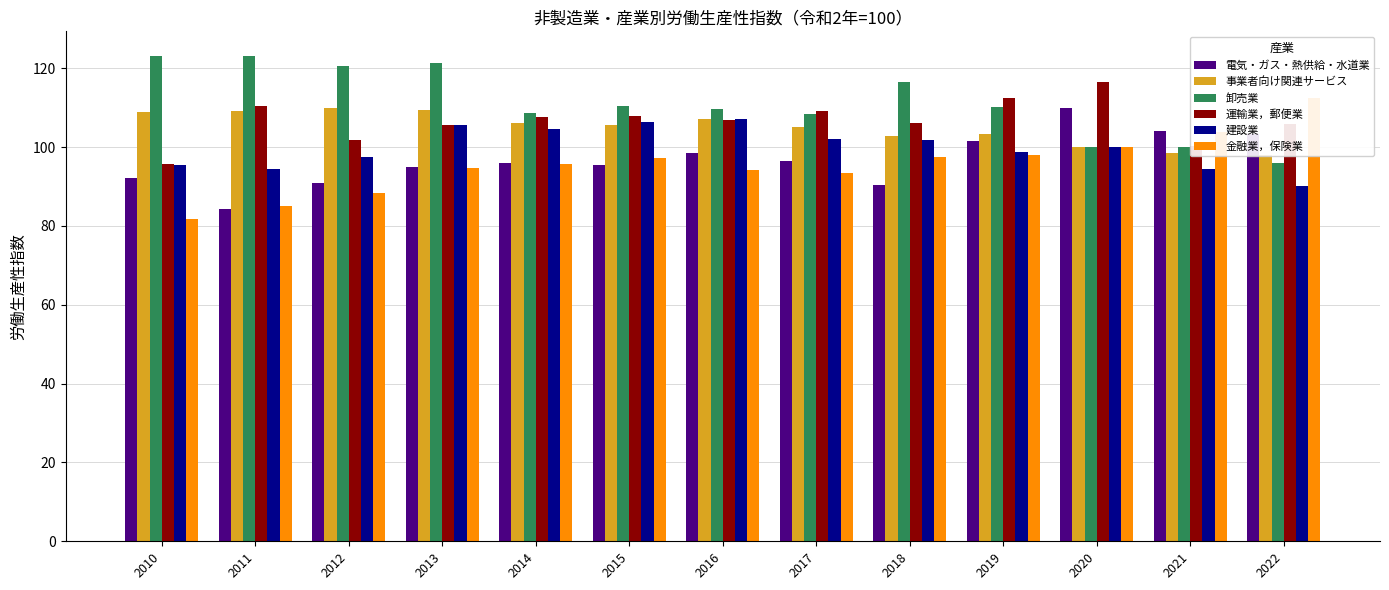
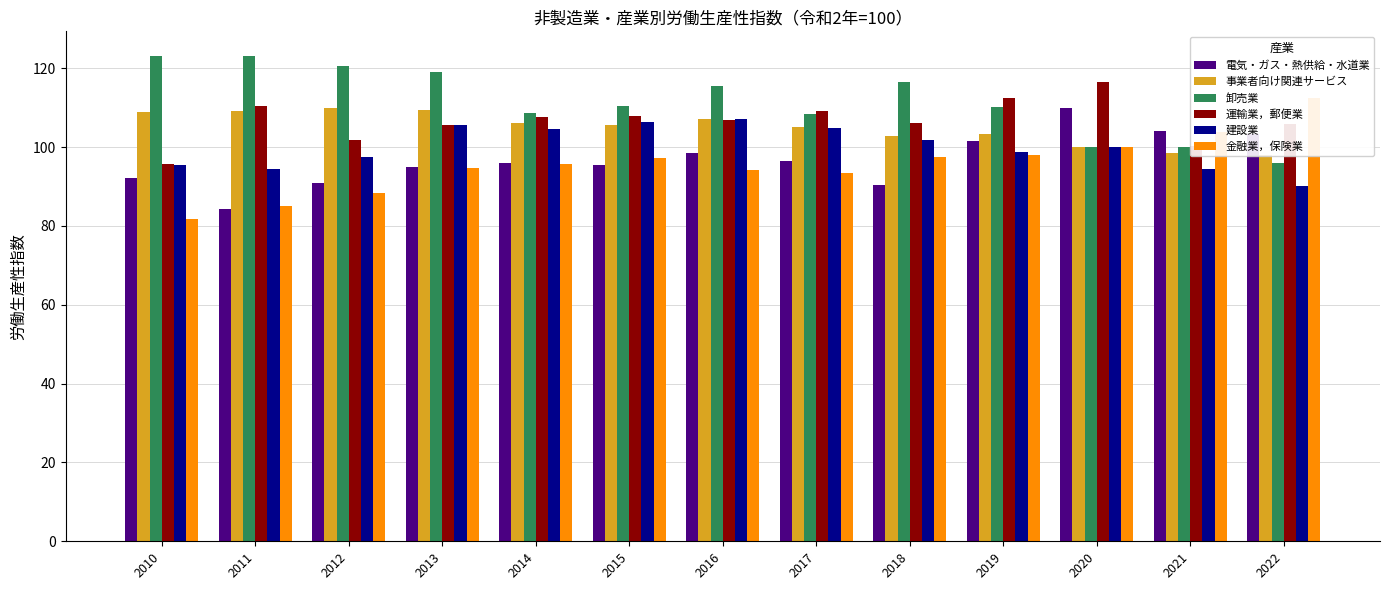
  {
    "電気・ガス・熱供給・水道業": {
      "2010": 92,
      "2011": 84,
      "2012": 91,
      "2013": 95,
      "2014": 96,
      "2015": 95,
      "2016": 99,
      "2017": 97,
      "2018": 91,
      "2019": 102,
      "2020": 110,
      "2021": 104
    },
    "卸売業": {
      "2010": 123,
      "2011": 123,
      "2012": 121,
-     "2013": 121,
+     "2013": 119,
      "2014": 109,
      "2015": 110,
-     "2016": 110,
+     "2016": 116,
      "2017": 108,
      "2018": 116,
      "2019": 110,
      "2020": 100,
      "2021": 100,
      "2022": 96
    },
    "運輸業，郵便業": {
      "2010": 96,
      "2011": 110,
      "2012": 102,
      "2013": 106,
      "2014": 108,
      "2015": 108,
      "2016": 107,
      "2017": 109,
      "2018": 106,
      "2019": 113,
      "2020": 116
    },
    "建設業": {
      "2010": 95,
      "2011": 94,
      "2012": 98,
      "2013": 106,
      "2014": 105,
      "2015": 106,
      "2016": 107,
-     "2017": 102,
+     "2017": 105,
      "2018": 102,
      "2019": 99,
      "2020": 100,
      "2021": 94,
      "2022": 90
    }
  }
